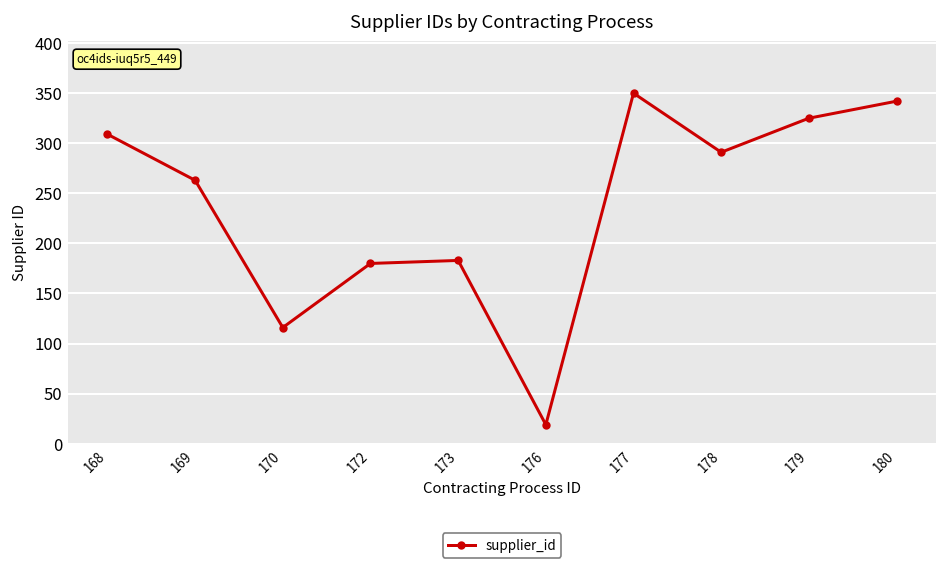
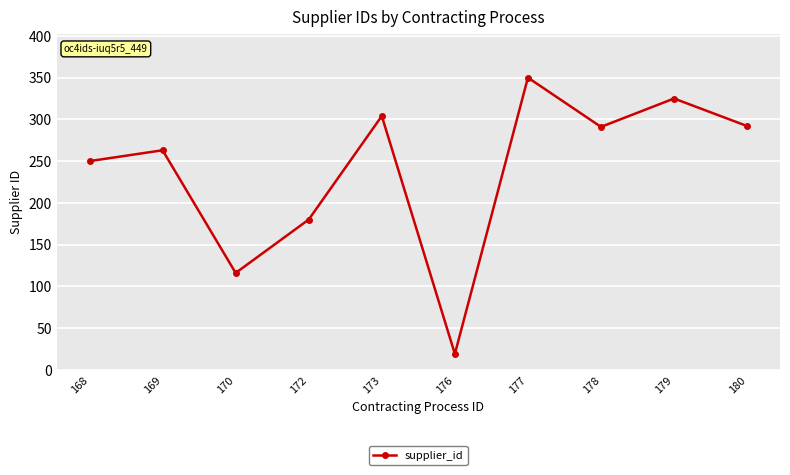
  {
-   "168": 310,
+   "168": 250,
    "169": 260,
    "170": 120,
    "172": 180,
-   "173": 180,
+   "173": 300,
    "176": 20,
    "177": 350,
    "178": 290,
    "179": 330,
-   "180": 340
+   "180": 290
  }
